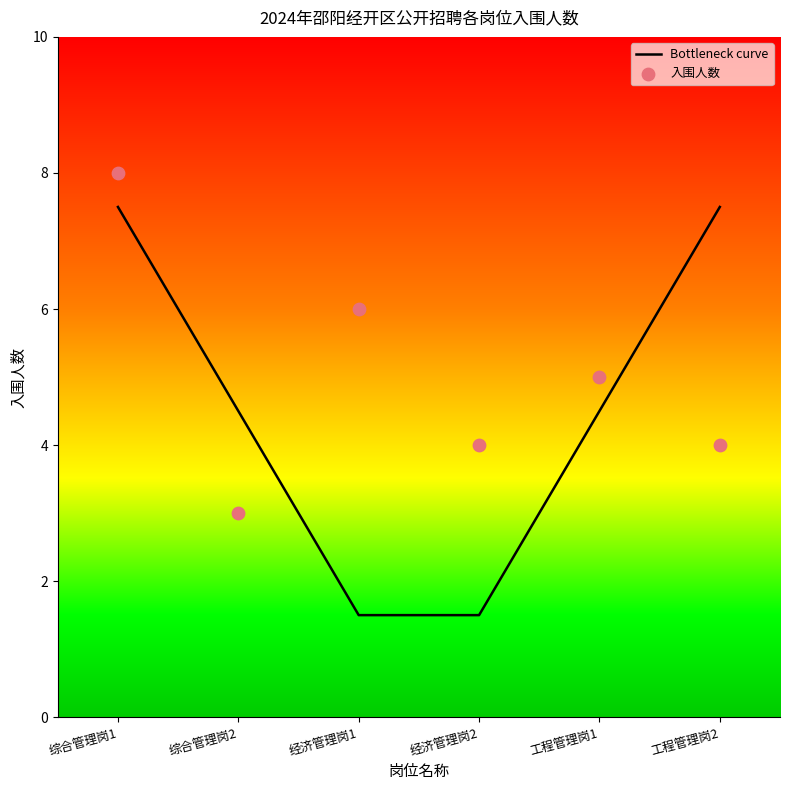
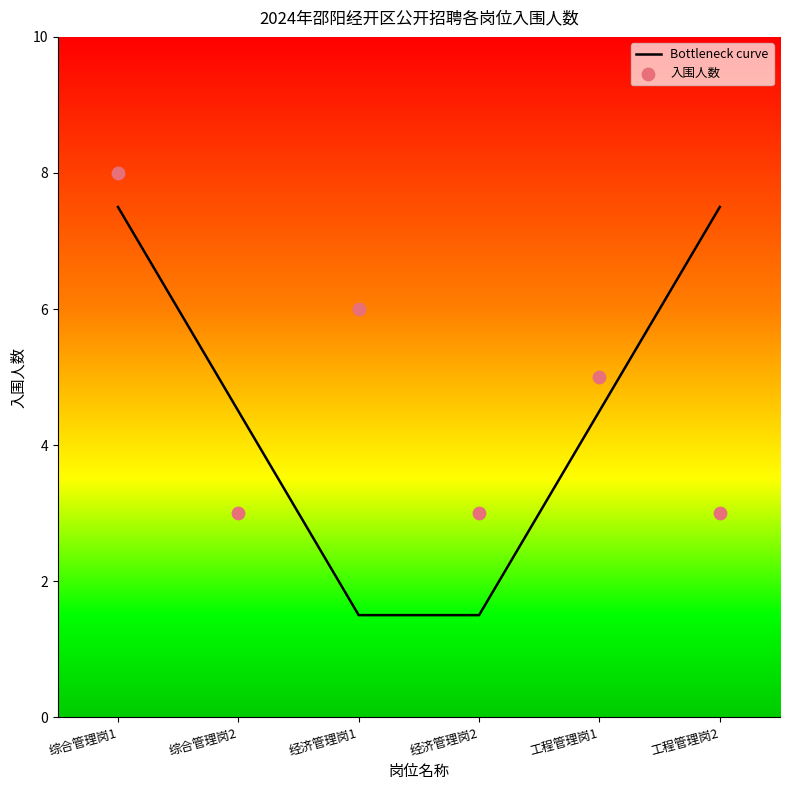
  {
    "Bottleneck curve": {
      "综合管理岗1": 7.5,
      "综合管理岗2": 4.5,
      "经济管理岗1": 1.5,
      "经济管理岗2": 1.5,
      "工程管理岗1": 4.5,
      "工程管理岗2": 7.5
    },
    "入围人数": {
-     "经济管理岗2": 4,
-     "工程管理岗2": 4
+     "经济管理岗2": 3,
+     "工程管理岗2": 3
    }
  }
